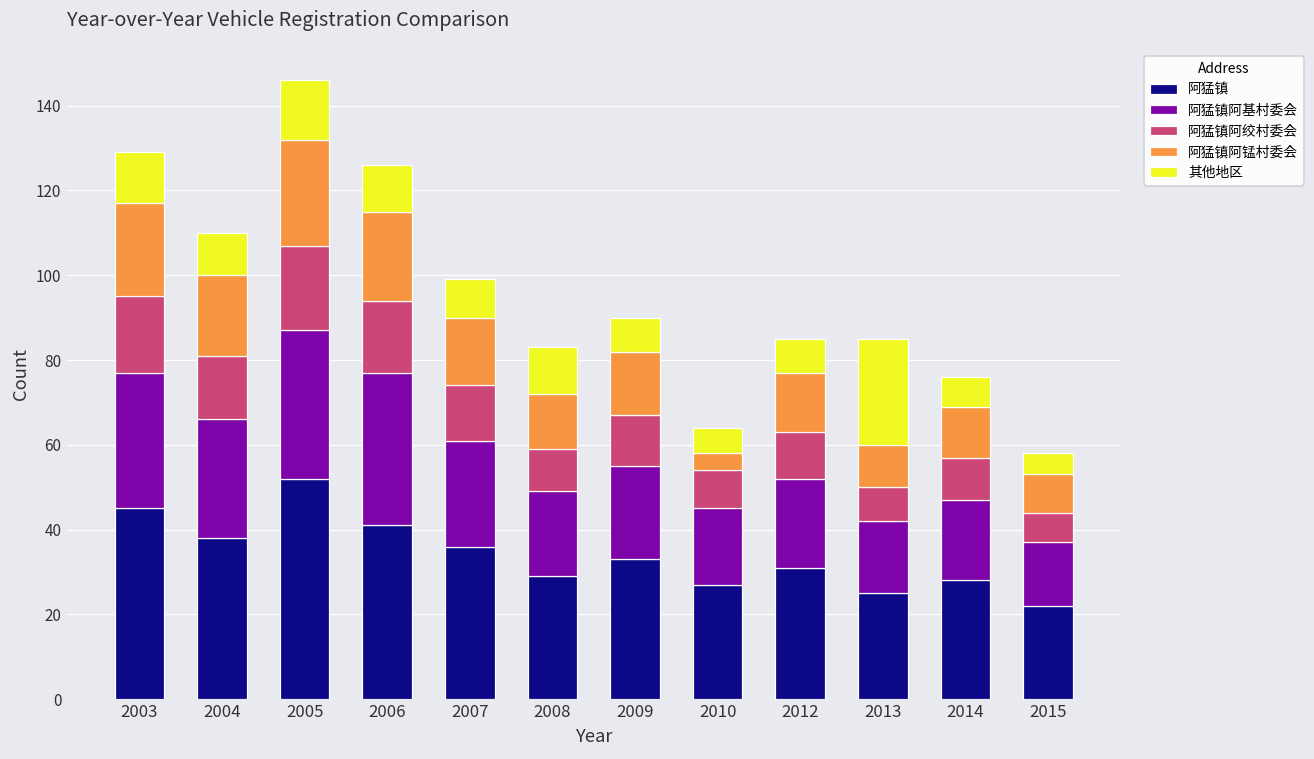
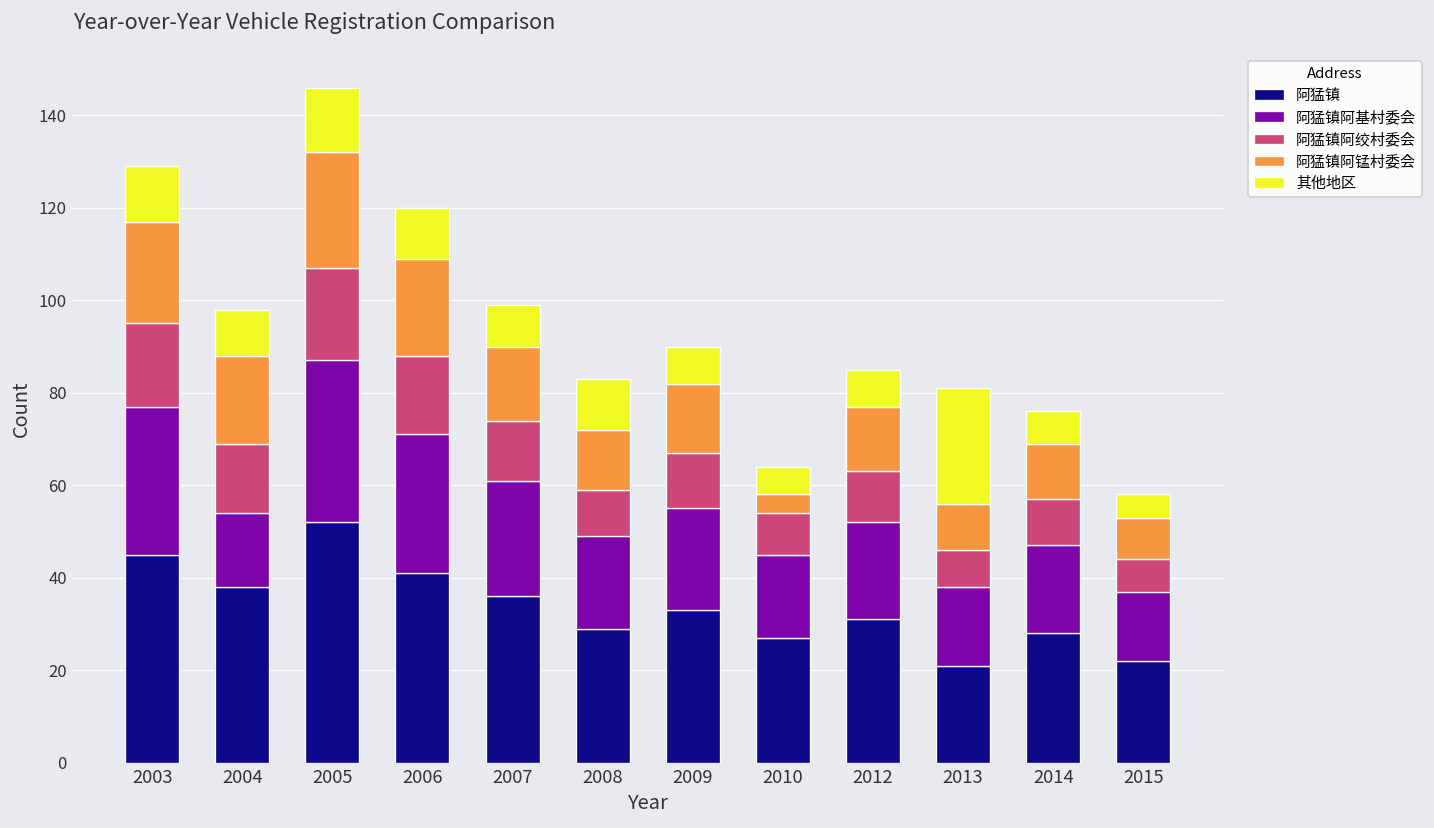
  {
    "阿猛镇": {
      "2003": 45,
      "2004": 38,
      "2005": 52,
      "2006": 41,
      "2007": 36,
      "2008": 29,
      "2009": 33,
      "2010": 27,
      "2012": 31,
-     "2013": 25,
+     "2013": 21,
      "2014": 28,
      "2015": 22
    },
    "阿猛镇阿基村委会": {
      "2003": 32,
-     "2004": 28,
+     "2004": 16,
      "2005": 35,
-     "2006": 36,
+     "2006": 30,
      "2007": 25,
      "2008": 20,
      "2009": 22,
      "2010": 18,
      "2012": 21,
      "2013": 17,
      "2014": 19,
      "2015": 15
    },
    "阿猛镇阿绞村委会": {
      "2003": 18,
      "2004": 15,
      "2005": 20,
      "2006": 17,
      "2007": 13,
      "2008": 10,
      "2009": 12,
      "2010": 9,
      "2012": 11,
      "2013": 8,
      "2014": 10,
      "2015": 7
    },
    "阿猛镇阿锰村委会": {
      "2003": 22,
      "2004": 19,
      "2005": 25,
      "2006": 21,
      "2007": 16,
      "2008": 13,
      "2009": 15,
      "2010": 4,
      "2012": 14,
      "2013": 10,
      "2014": 12,
      "2015": 9
    },
    "其他地区": {
      "2003": 12,
      "2004": 10,
      "2005": 14,
      "2006": 11,
      "2007": 9,
      "2008": 11,
      "2009": 8,
      "2010": 6,
      "2012": 8,
      "2013": 25,
      "2014": 7,
      "2015": 5
    }
  }
